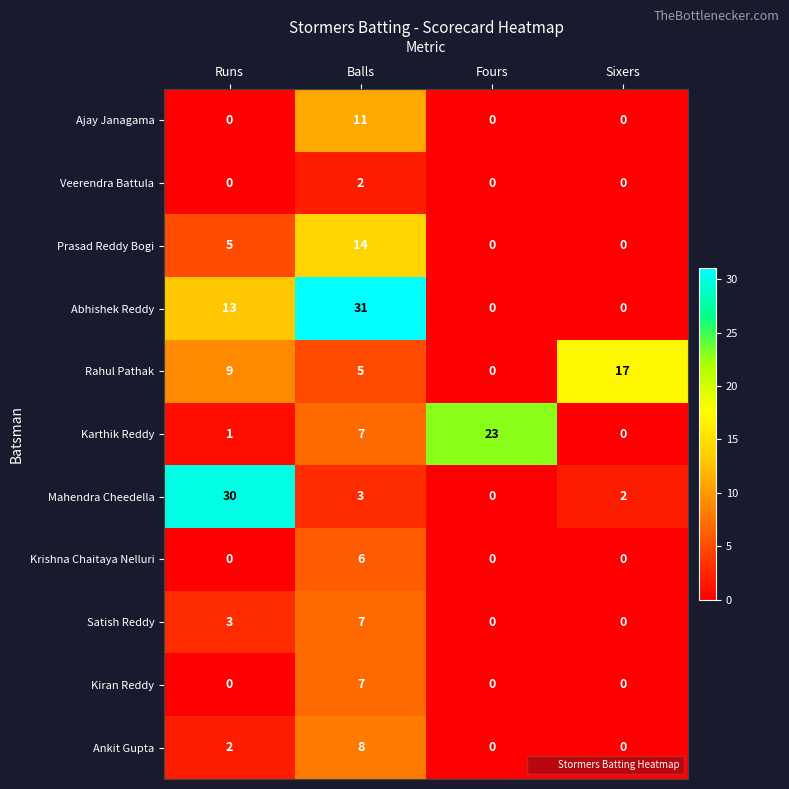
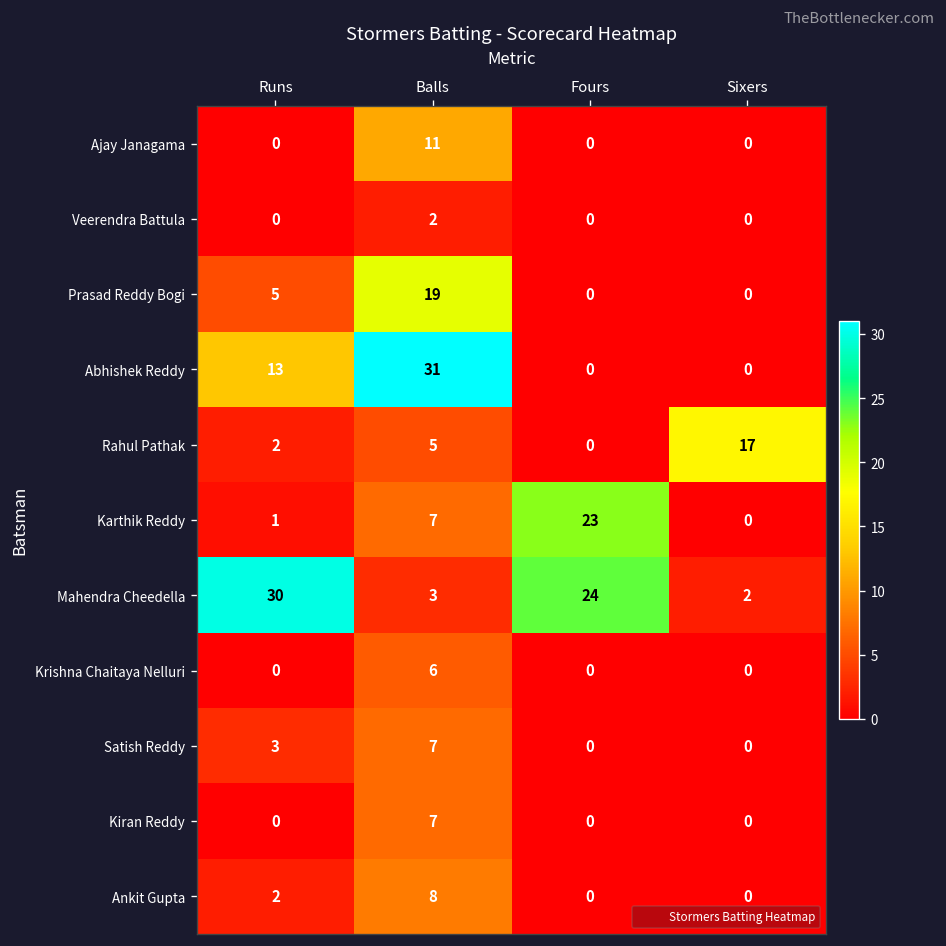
  {
    "Ajay Janagama": {
      "Runs": 0,
      "Balls": 11,
      "Fours": 0,
      "Sixers": 0
    },
    "Veerendra Battula": {
      "Runs": 0,
      "Balls": 2,
      "Fours": 0,
      "Sixers": 0
    },
    "Prasad Reddy Bogi": {
      "Runs": 5,
-     "Balls": 14,
+     "Balls": 19,
      "Fours": 0,
      "Sixers": 0
    },
    "Abhishek Reddy": {
      "Runs": 13,
      "Balls": 31,
      "Fours": 0,
      "Sixers": 0
    },
    "Rahul Pathak": {
-     "Runs": 9,
+     "Runs": 2,
      "Balls": 5,
      "Fours": 0,
      "Sixers": 17
    },
    "Karthik Reddy": {
      "Runs": 1,
      "Balls": 7,
      "Fours": 23,
      "Sixers": 0
    },
    "Mahendra Cheedella": {
      "Runs": 30,
      "Balls": 3,
-     "Fours": 0,
+     "Fours": 24,
      "Sixers": 2
    },
    "Krishna Chaitaya Nelluri": {
      "Runs": 0,
      "Balls": 6,
      "Fours": 0,
      "Sixers": 0
    },
    "Satish Reddy": {
      "Runs": 3,
      "Balls": 7,
      "Fours": 0,
      "Sixers": 0
    },
    "Kiran Reddy": {
      "Runs": 0,
      "Balls": 7,
      "Fours": 0,
      "Sixers": 0
    },
    "Ankit Gupta": {
      "Runs": 2,
      "Balls": 8,
      "Fours": 0,
      "Sixers": 0
    }
  }
